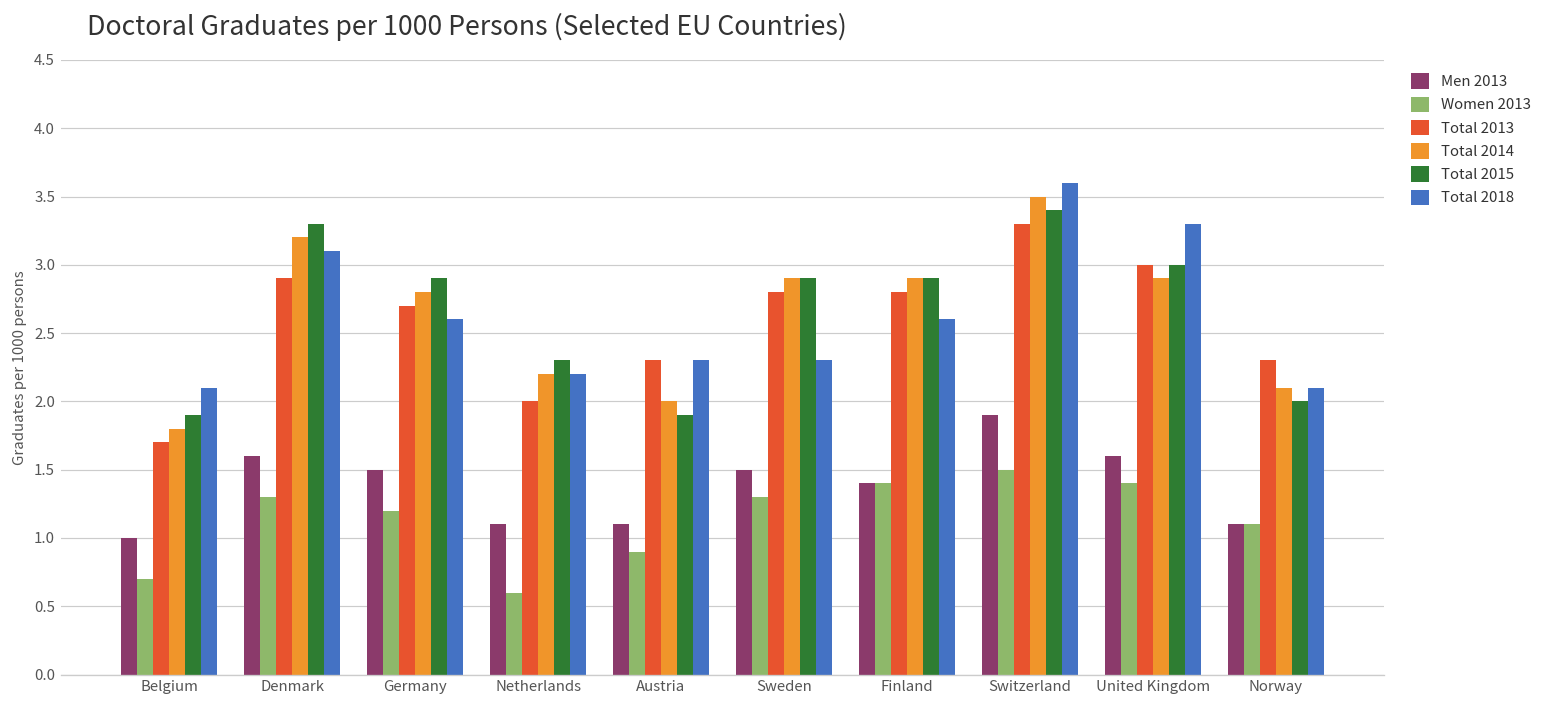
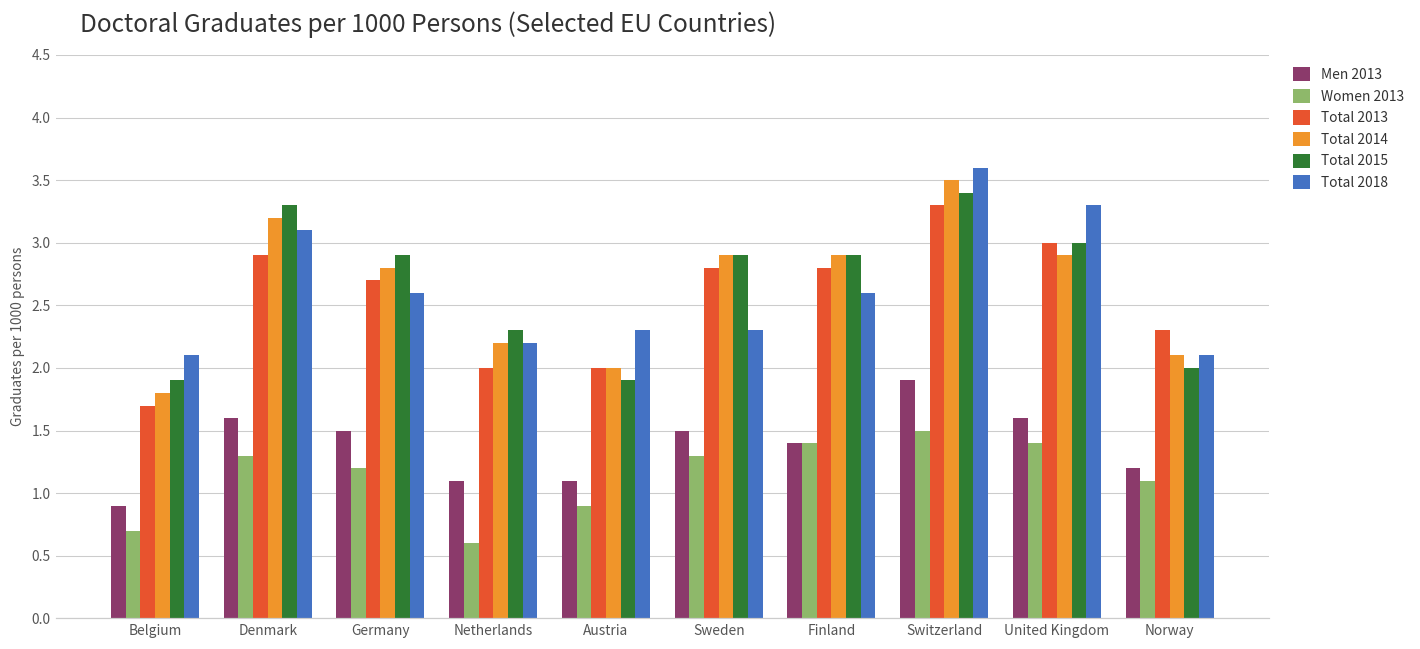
  {
    "Men 2013": {
-     "Belgium": 1.0,
+     "Belgium": 0.9,
      "Denmark": 1.6,
      "Germany": 1.5,
      "Netherlands": 1.1,
      "Austria": 1.1,
      "Sweden": 1.5,
      "Finland": 1.4,
      "Switzerland": 1.9,
      "United Kingdom": 1.6,
-     "Norway": 1.1
+     "Norway": 1.2
    },
    "Women 2013": {
      "Belgium": 0.7,
      "Denmark": 1.3,
      "Germany": 1.2,
      "Netherlands": 0.6,
      "Austria": 0.9,
      "Sweden": 1.3,
      "Finland": 1.4,
      "Switzerland": 1.5,
      "United Kingdom": 1.4,
      "Norway": 1.1
    },
    "Total 2013": {
      "Belgium": 1.7,
      "Denmark": 2.9,
      "Germany": 2.7,
      "Netherlands": 2.0,
-     "Austria": 2.3,
+     "Austria": 2.0,
      "Sweden": 2.8,
      "Finland": 2.8,
      "Switzerland": 3.3,
      "United Kingdom": 3.0,
      "Norway": 2.3
    },
    "Total 2014": {
      "Belgium": 1.8,
      "Denmark": 3.2,
      "Germany": 2.8,
      "Netherlands": 2.2,
      "Austria": 2.0,
      "Sweden": 2.9,
      "Finland": 2.9,
      "Switzerland": 3.5,
      "United Kingdom": 2.9,
      "Norway": 2.1
    },
    "Total 2015": {
      "Belgium": 1.9,
      "Denmark": 3.3,
      "Germany": 2.9,
      "Netherlands": 2.3,
      "Austria": 1.9,
      "Sweden": 2.9,
      "Finland": 2.9,
      "Switzerland": 3.4,
      "United Kingdom": 3.0,
      "Norway": 2.0
    },
    "Total 2018": {
      "Belgium": 2.1,
      "Denmark": 3.1,
      "Germany": 2.6,
      "Netherlands": 2.2,
      "Austria": 2.3,
      "Sweden": 2.3,
      "Finland": 2.6,
      "Switzerland": 3.6,
      "United Kingdom": 3.3,
      "Norway": 2.1
    }
  }
